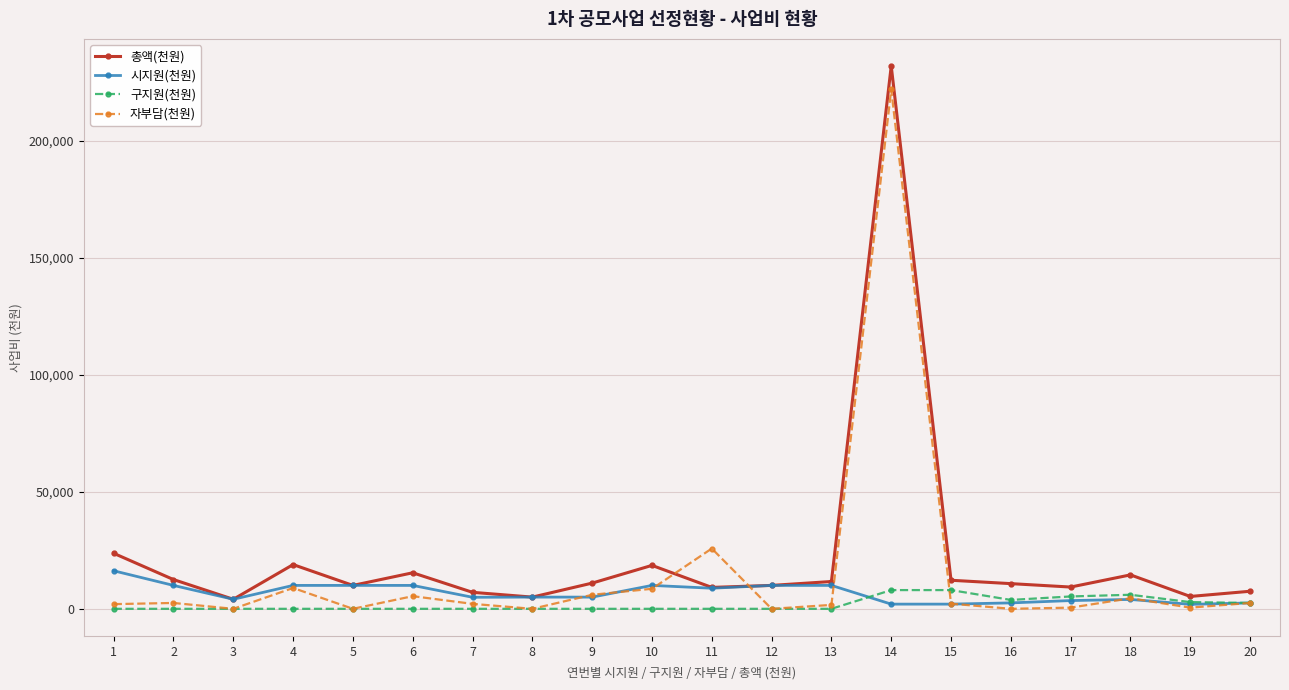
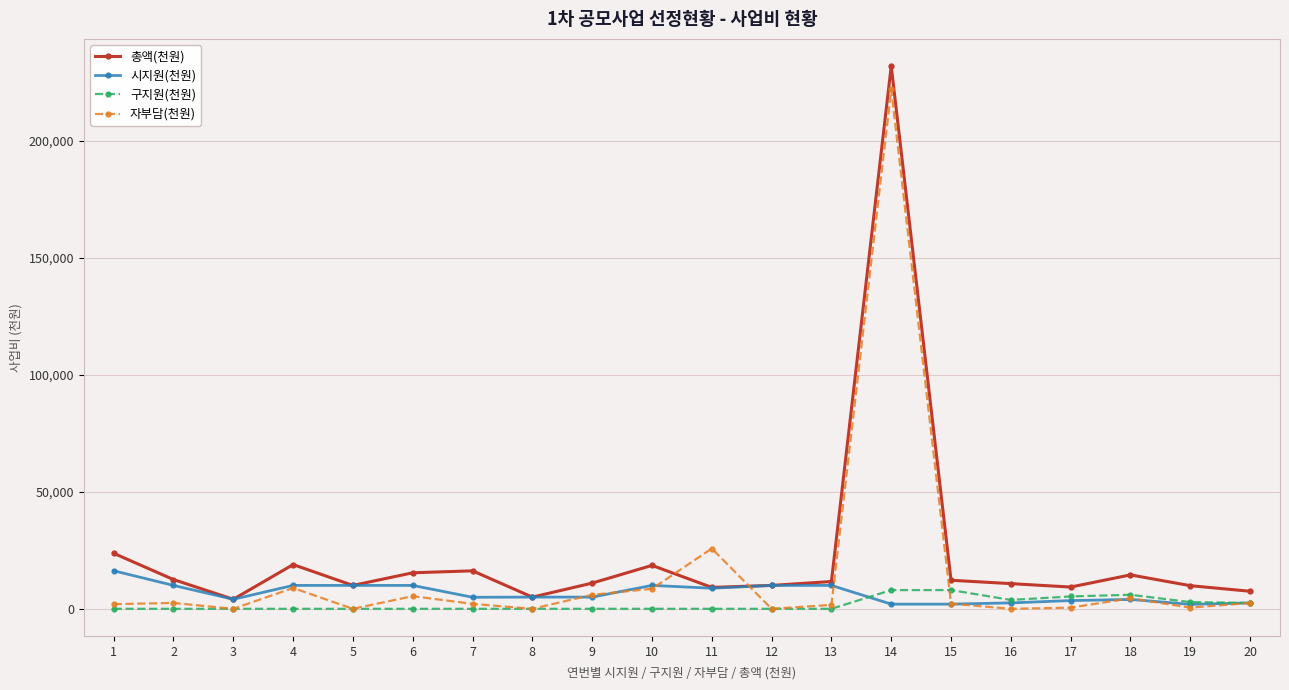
  {
    "총액(천원)": {
      "1": "24,000",
      "2": "13,000",
      "4": "19,000",
      "6": "15,000",
-     "7": "7,000",
+     "7": "16,000",
      "9": "11,000",
      "10": "19,000",
      "13": "12,000",
      "14": "232,000",
      "15": "12,000",
      "16": "11,000",
      "17": "9,000",
      "18": "15,000",
-     "19": "5,000",
+     "19": "10,000",
      "20": "8,000"
    },
    "시지원(천원)": {
      "1": "16,000",
      "2": "10,000",
      "4": "10,000",
      "6": "10,000",
      "7": "5,000",
      "10": "10,000",
      "13": "10,000",
      "14": "2,000",
      "16": "3,000",
      "17": "4,000"
    },
    "구지원(천원)": {
      "1": "0",
      "2": "0",
      "4": "0",
      "6": "0",
      "7": "0",
      "9": "0",
      "10": "0",
      "11": "0",
      "13": "0",
      "14": "8,000",
      "15": "8,000",
      "16": "4,000",
      "17": "5,000",
      "18": "6,000"
    },
    "자부담(천원)": {
      "1": "2,000",
      "2": "3,000",
      "4": "9,000",
      "6": "5,000",
      "7": "2,000",
      "10": "9,000",
      "11": "26,000",
      "13": "2,000",
      "14": "222,000",
      "16": "0",
      "17": "1,000",
      "19": "1,000"
    }
  }
